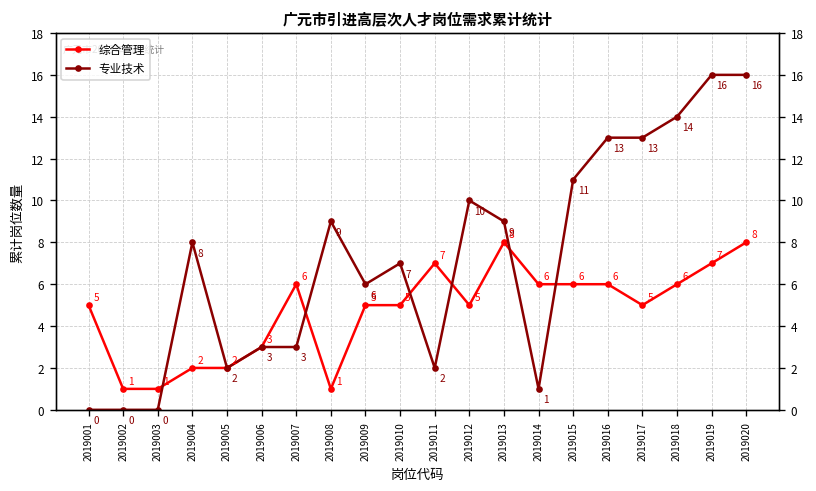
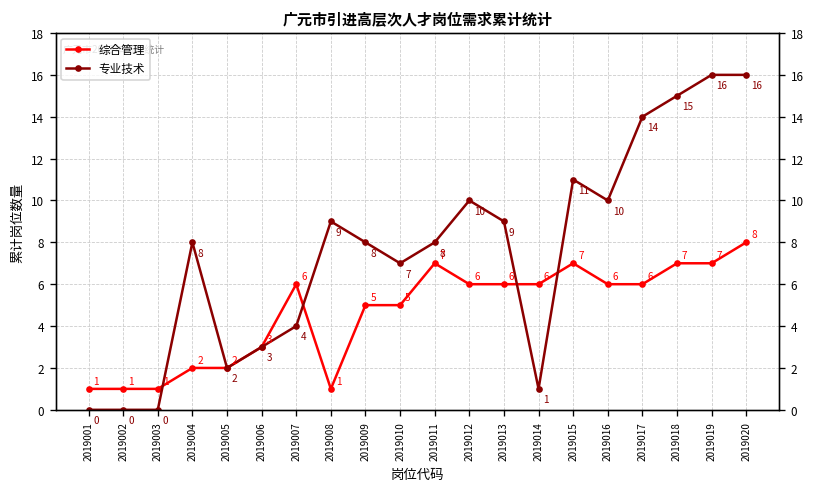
  {
    "综合管理": {
-     "2019001": 5,
+     "2019001": 1,
      "2019002": 1,
      "2019003": 1,
      "2019004": 2,
      "2019007": 6,
      "2019008": 1,
      "2019010": 5,
      "2019011": 7,
-     "2019012": 5,
-     "2019013": 8,
+     "2019012": 6,
+     "2019013": 6,
      "2019014": 6,
-     "2019015": 6,
+     "2019015": 7,
      "2019016": 6,
-     "2019017": 5,
-     "2019018": 6,
+     "2019017": 6,
+     "2019018": 7,
      "2019019": 7,
      "2019020": 8
    },
    "专业技术": {
      "2019001": 0,
      "2019002": 0,
      "2019003": 0,
      "2019004": 8,
-     "2019007": 3,
+     "2019007": 4,
      "2019008": 9,
-     "2019009": 6,
+     "2019009": 8,
      "2019010": 7,
-     "2019011": 2,
+     "2019011": 8,
      "2019012": 10,
      "2019014": 1,
      "2019015": 11,
-     "2019016": 13,
-     "2019017": 13,
-     "2019018": 14,
+     "2019016": 10,
+     "2019017": 14,
+     "2019018": 15,
      "2019019": 16,
      "2019020": 16
    }
  }
